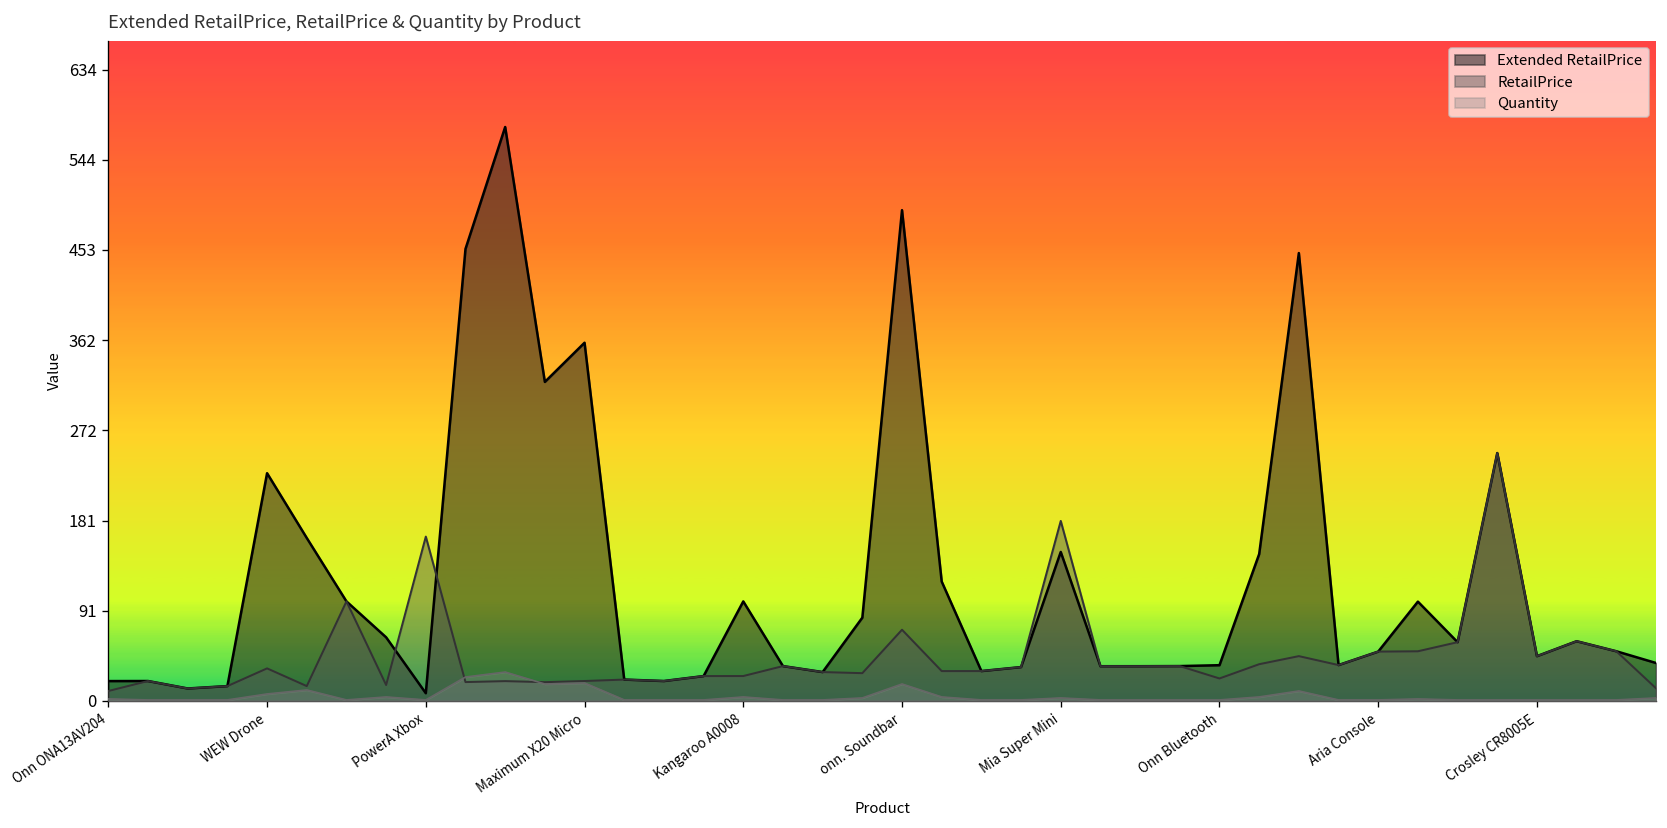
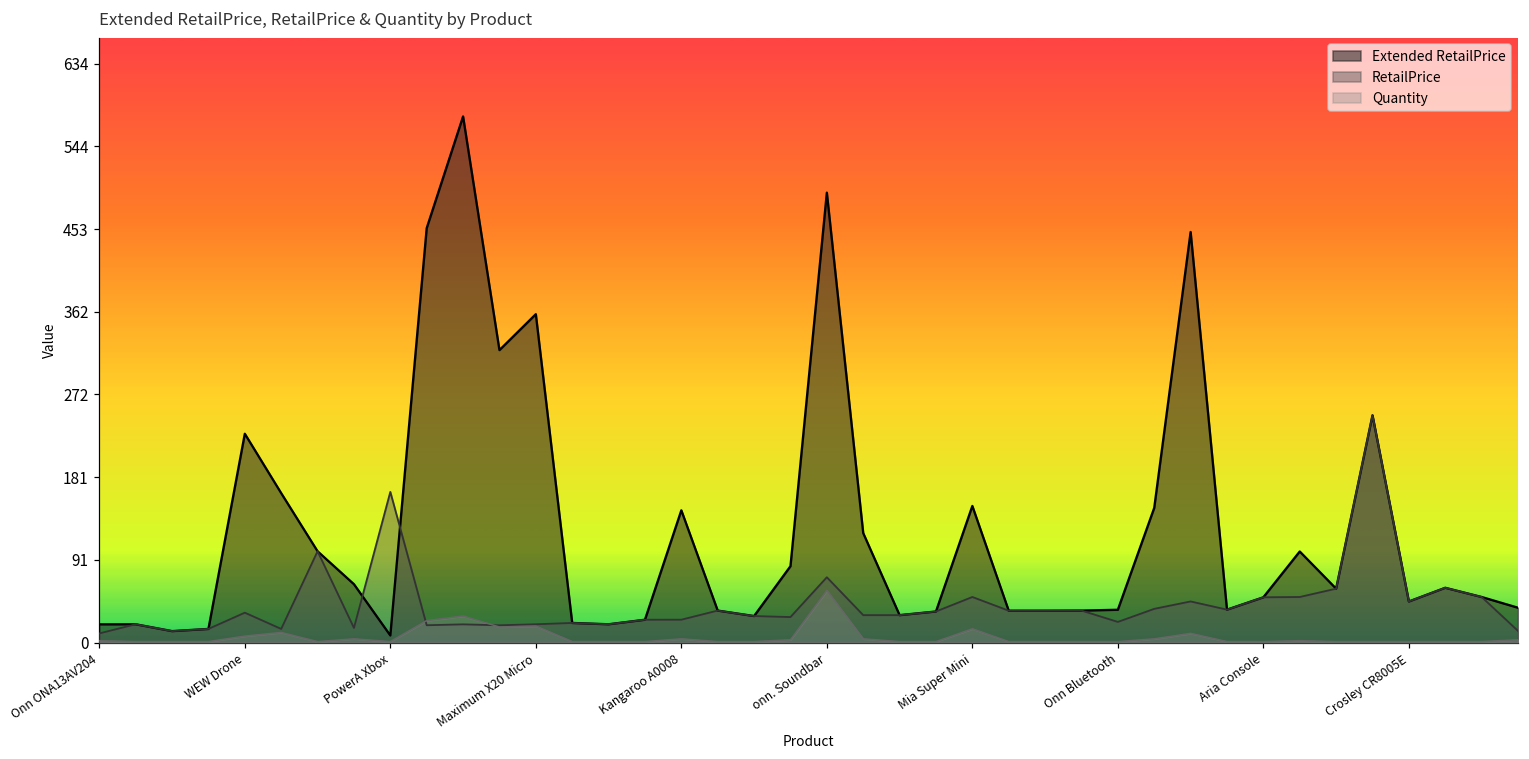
  {
    "Extended RetailPrice": {
      "Onn ONA13AV204": 20,
      "WEW Drone": 230,
      "PowerA Xbox": 10,
      "Maximum X20 Micro": 360,
-     "Kangaroo A0008": 100,
+     "Kangaroo A0008": 140,
      "onn. Soundbar": 490,
      "Mia Super Mini": 150,
      "Onn Bluetooth": 40
    },
    "RetailPrice": {
      "Onn ONA13AV204": 10,
      "WEW Drone": 30,
      "PowerA Xbox": 170,
      "Kangaroo A0008": 20,
      "onn. Soundbar": 70,
-     "Mia Super Mini": 180,
+     "Mia Super Mini": 50,
      "Onn Bluetooth": 20
    },
    "Quantity": {
      "Onn ONA13AV204": 0,
      "WEW Drone": 10,
      "PowerA Xbox": 0,
      "Kangaroo A0008": 0,
-     "onn. Soundbar": 20,
-     "Mia Super Mini": 0,
+     "onn. Soundbar": 60,
+     "Mia Super Mini": 20,
      "Onn Bluetooth": 0,
      "Aria Console": 0,
      "Crosley CR8005E": 0
    }
  }
